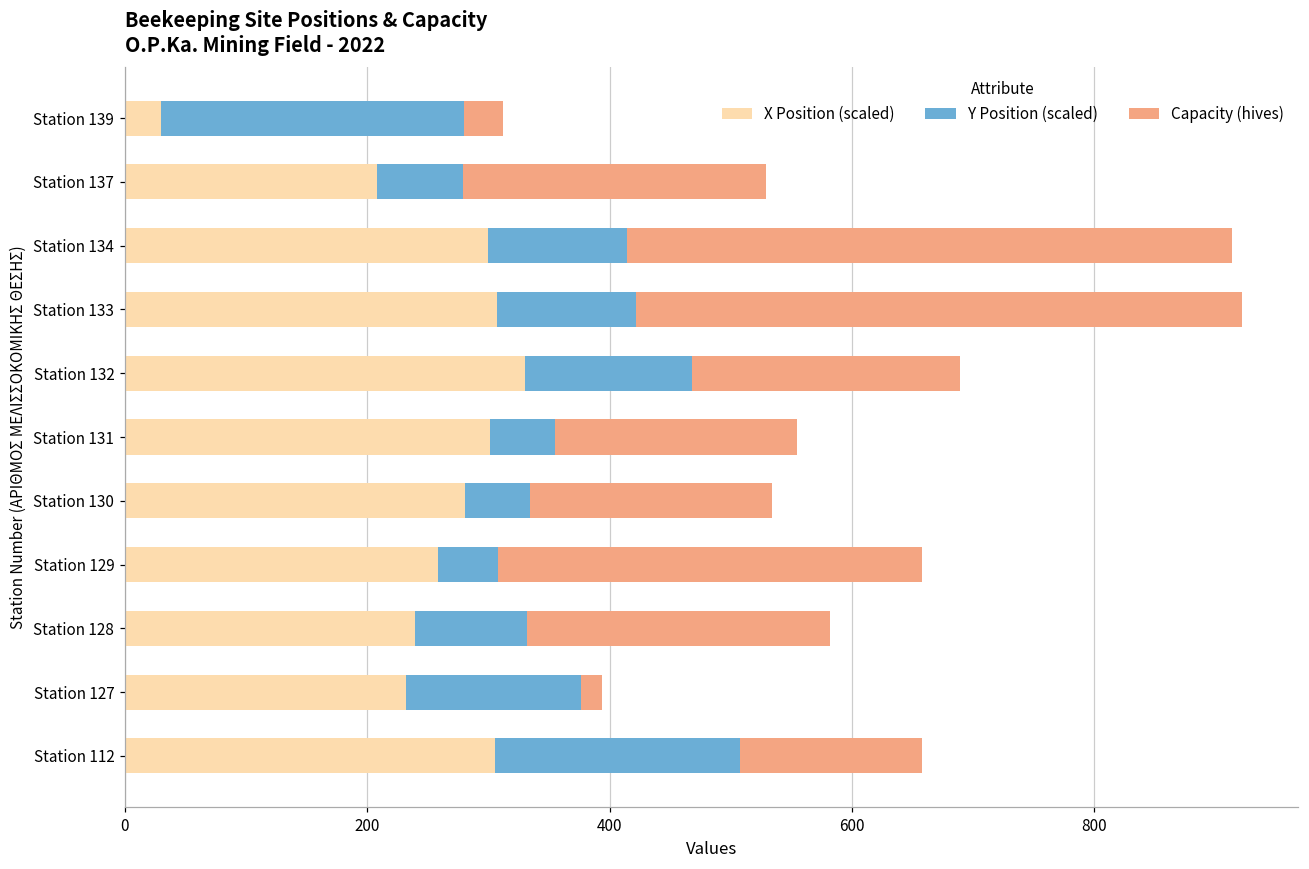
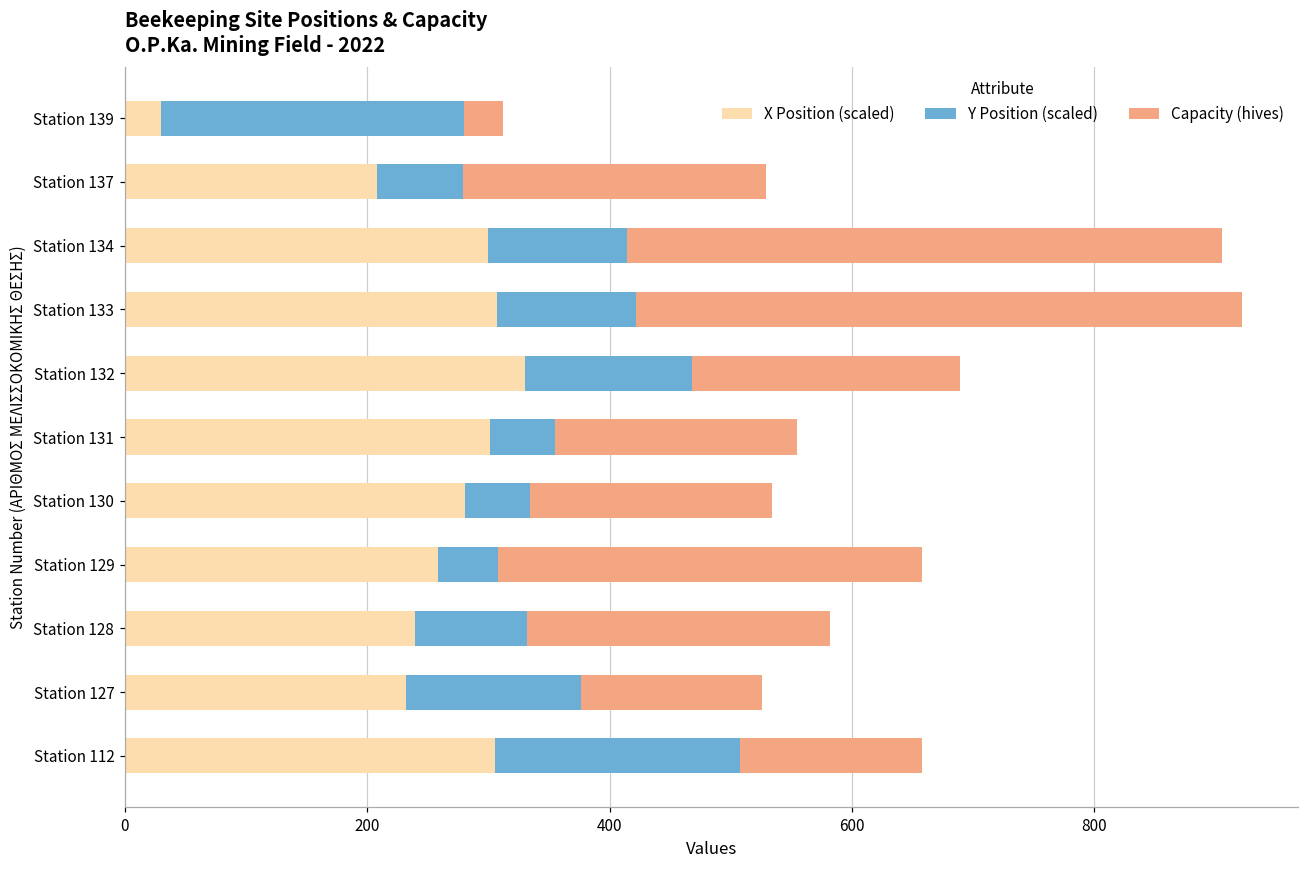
  {
    "X Position (scaled)": {
      "Station 139": 30,
      "Station 137": 208,
      "Station 134": 300,
      "Station 133": 307,
      "Station 132": 330,
      "Station 131": 301,
      "Station 130": 281,
      "Station 129": 258,
      "Station 128": 239,
      "Station 127": 232,
      "Station 112": 305
    },
    "Y Position (scaled)": {
      "Station 139": 250,
      "Station 137": 71,
      "Station 134": 114,
      "Station 133": 115,
      "Station 132": 138,
      "Station 131": 54,
      "Station 130": 53,
      "Station 129": 50,
      "Station 128": 93,
      "Station 127": 144,
      "Station 112": 203
    },
    "Capacity (hives)": {
      "Station 139": 32,
      "Station 137": 250,
-     "Station 134": 500,
+     "Station 134": 491,
      "Station 133": 500,
      "Station 132": 221,
      "Station 131": 200,
      "Station 130": 200,
      "Station 129": 350,
      "Station 128": 250,
-     "Station 127": 18,
+     "Station 127": 150,
      "Station 112": 150
    }
  }
